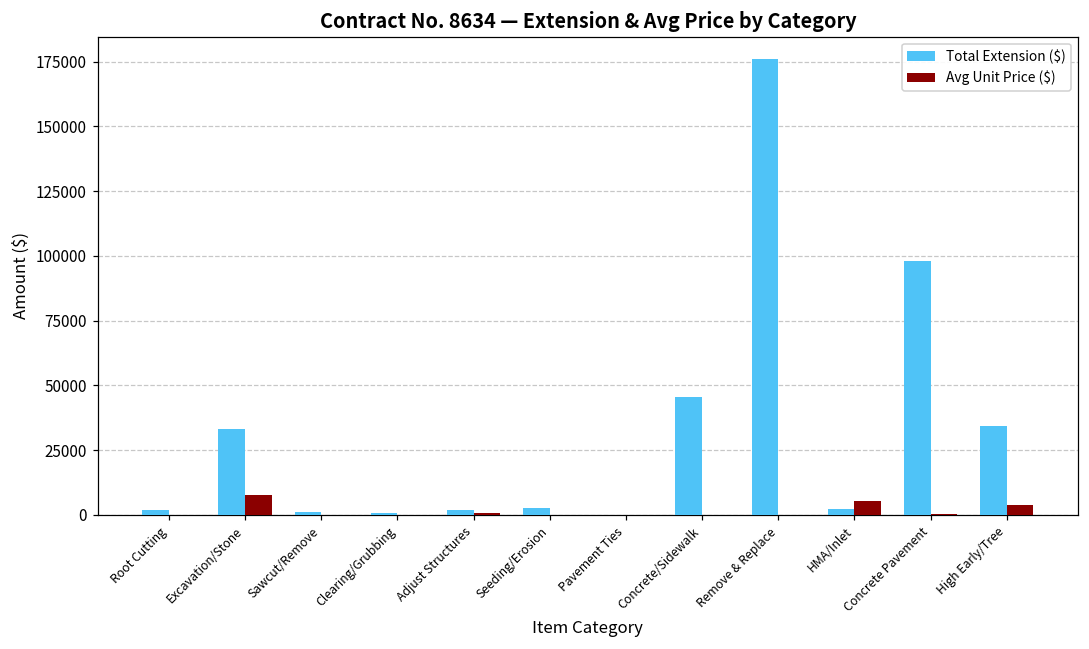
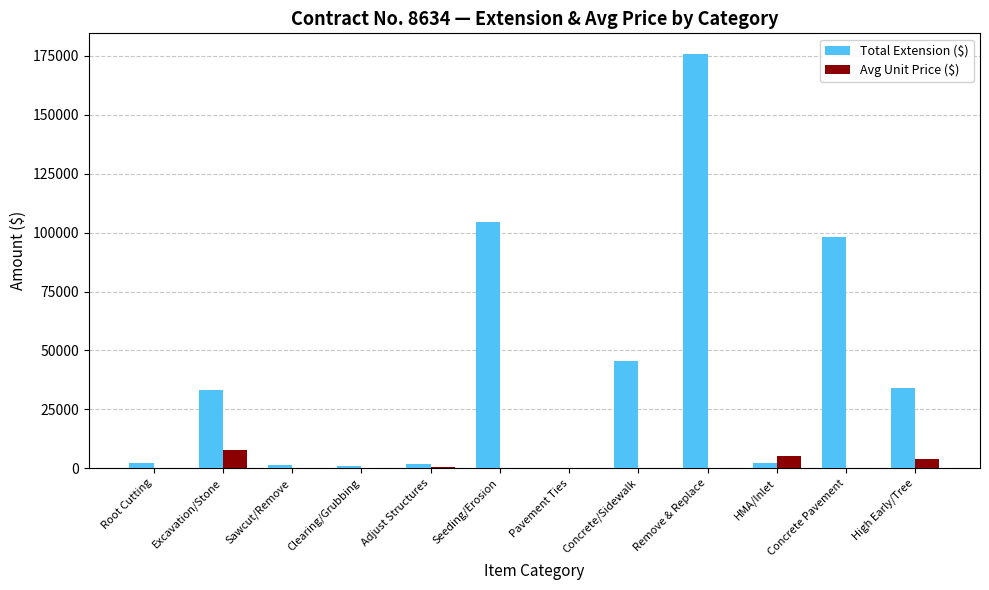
  {
    "Total Extension ($)": {
      "Root Cutting": 2000,
      "Excavation/Stone": 33000,
      "Sawcut/Remove": 1000,
      "Adjust Structures": 2000,
-     "Seeding/Erosion": 3000,
+     "Seeding/Erosion": 105000,
      "Concrete/Sidewalk": 46000,
      "Remove & Replace": 176000,
      "HMA/Inlet": 2000,
      "Concrete Pavement": 98000,
      "High Early/Tree": 34000
    },
    "Avg Unit Price ($)": {
      "Excavation/Stone": 8000,
      "HMA/Inlet": 5000,
      "High Early/Tree": 4000
    }
  }
